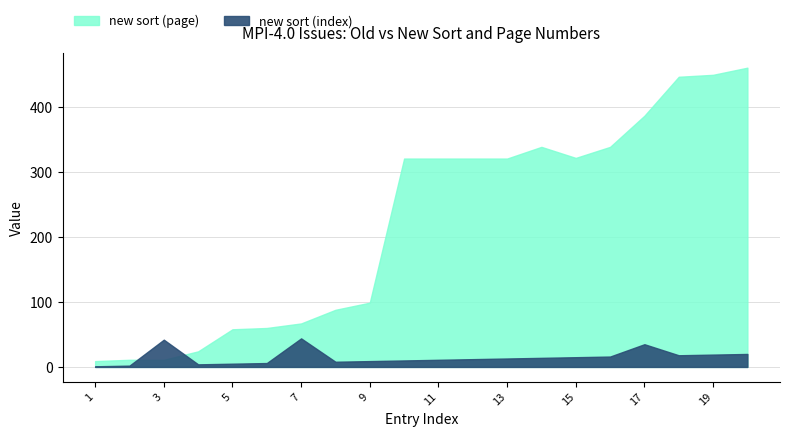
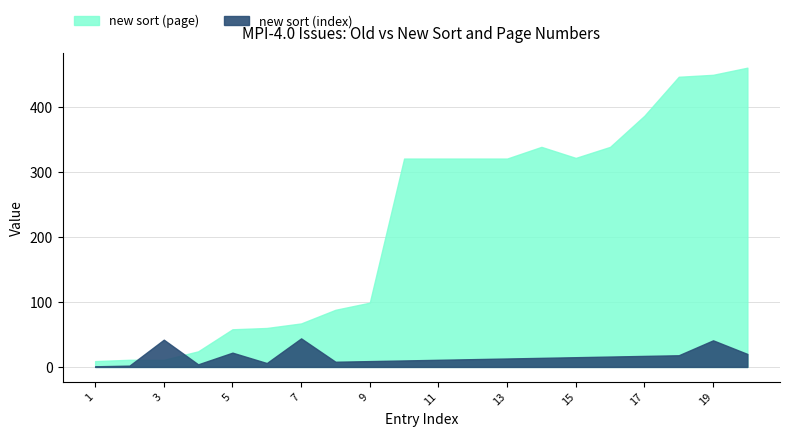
  {
    "new sort (page)": {
      "1": 10,
      "3": 10,
      "5": 60,
      "7": 70,
      "9": 100,
      "11": 320,
      "13": 320,
      "15": 320,
      "17": 390,
      "19": 450
    },
    "new sort (index)": {
      "3": 40,
-     "5": 10,
+     "5": 20,
      "7": 40,
      "9": 10,
      "11": 10,
      "13": 10,
      "15": 20,
-     "17": 40,
-     "19": 20
+     "17": 20,
+     "19": 40
    }
  }
